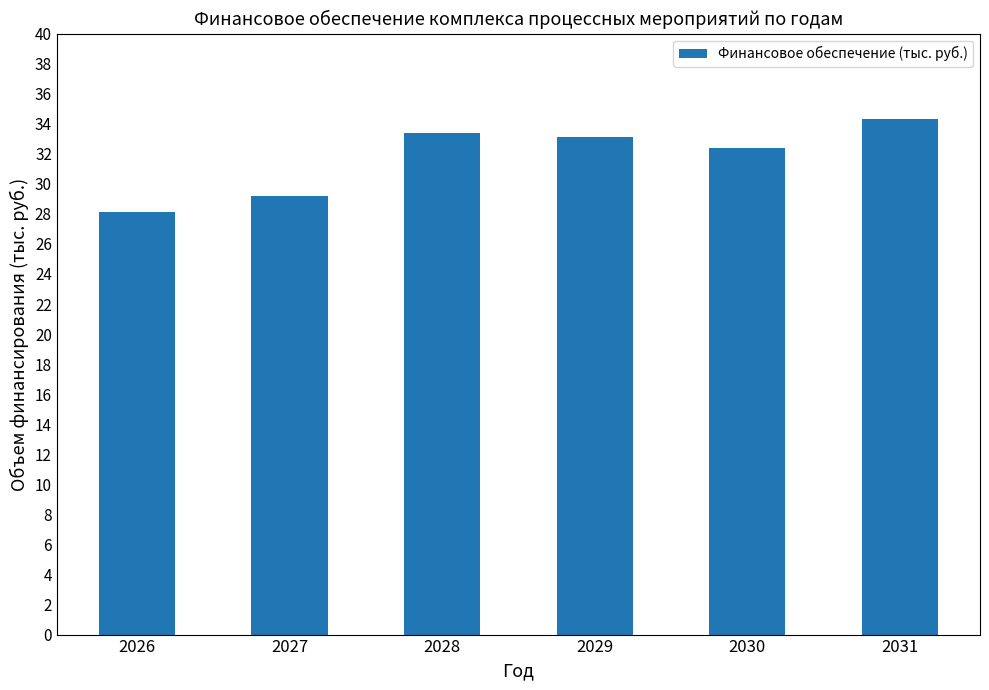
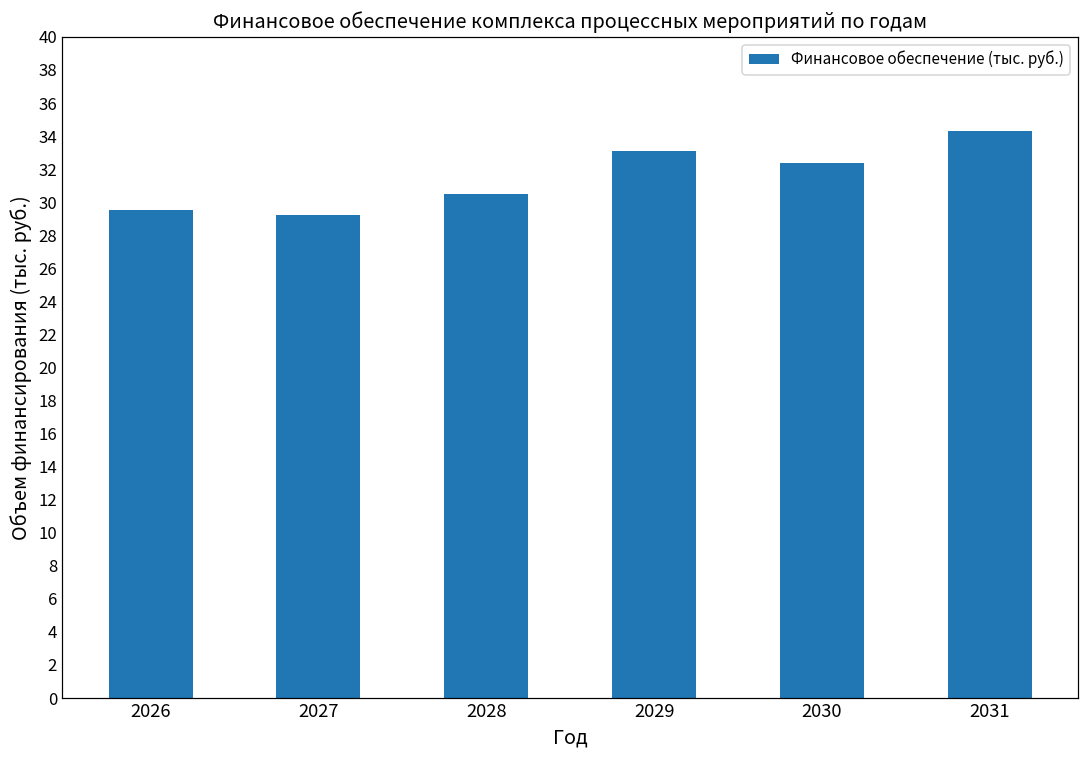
  {
-   "2026": 28.1,
+   "2026": 29.5,
    "2027": 29.2,
-   "2028": 33.4,
+   "2028": 30.5,
    "2029": 33.1,
    "2030": 32.4,
    "2031": 34.3
  }
